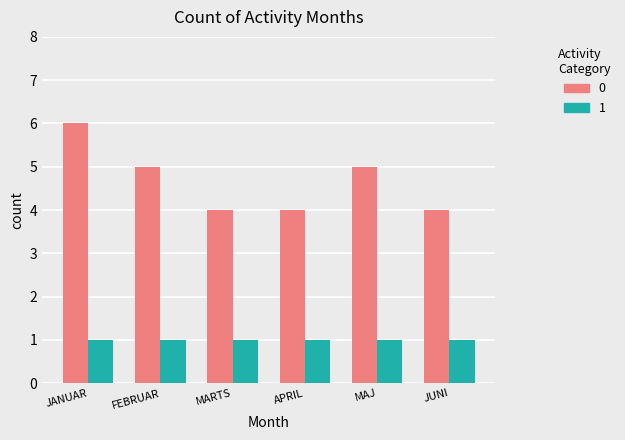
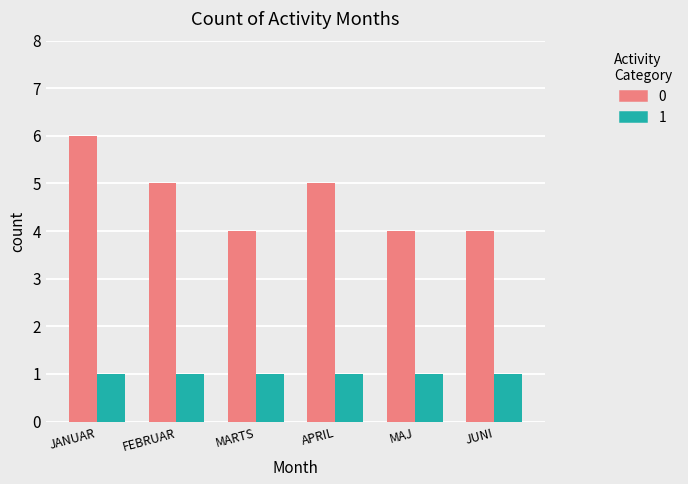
  {
    "0": {
      "JANUAR": 6,
      "FEBRUAR": 5,
      "MARTS": 4,
-     "APRIL": 4,
-     "MAJ": 5,
+     "APRIL": 5,
+     "MAJ": 4,
      "JUNI": 4
    },
    "1": {
      "JANUAR": 1,
      "FEBRUAR": 1,
      "MARTS": 1,
      "APRIL": 1,
      "MAJ": 1,
      "JUNI": 1
    }
  }
